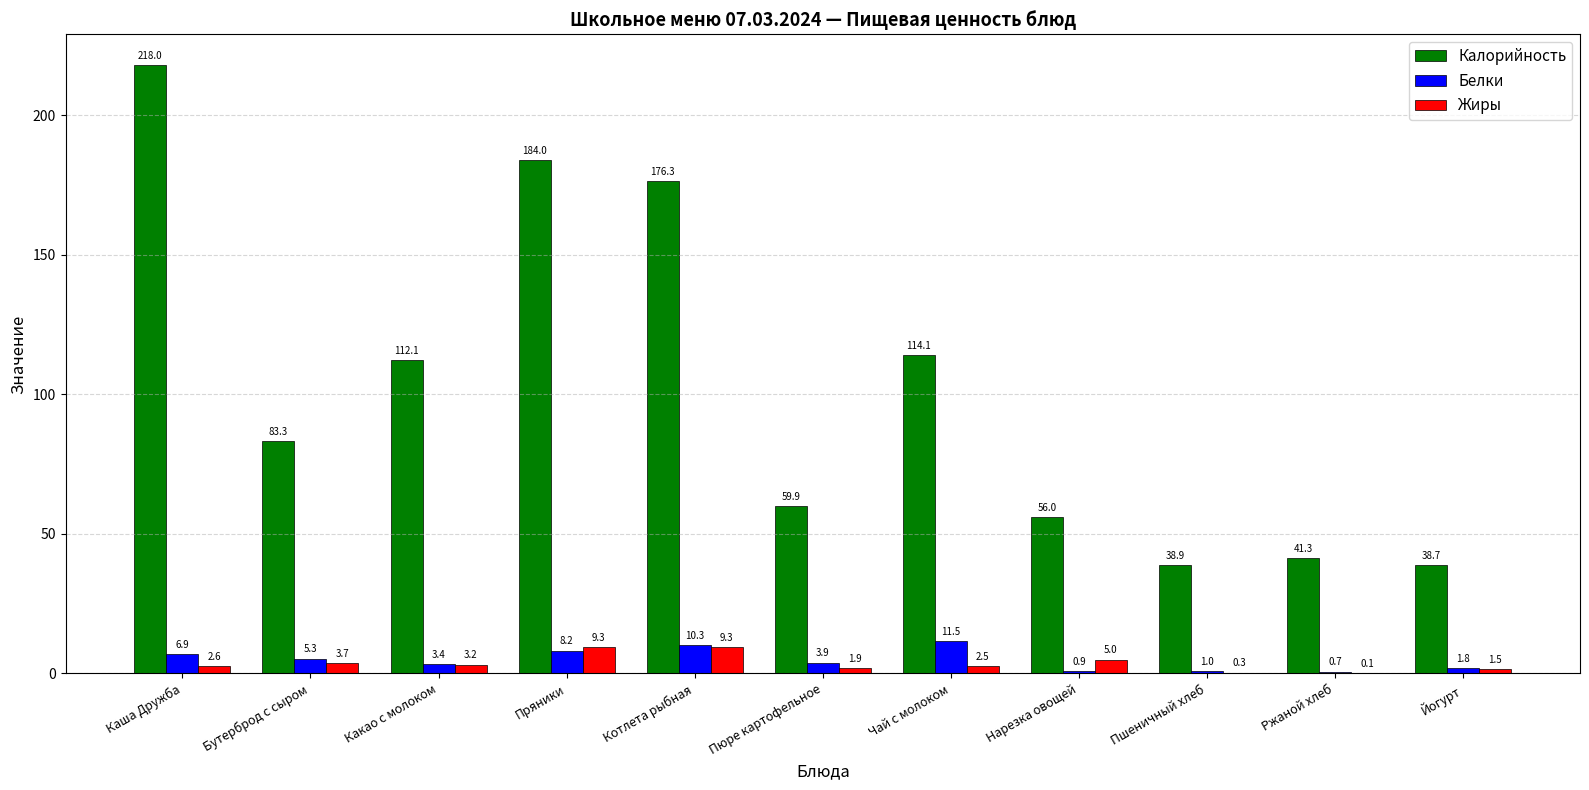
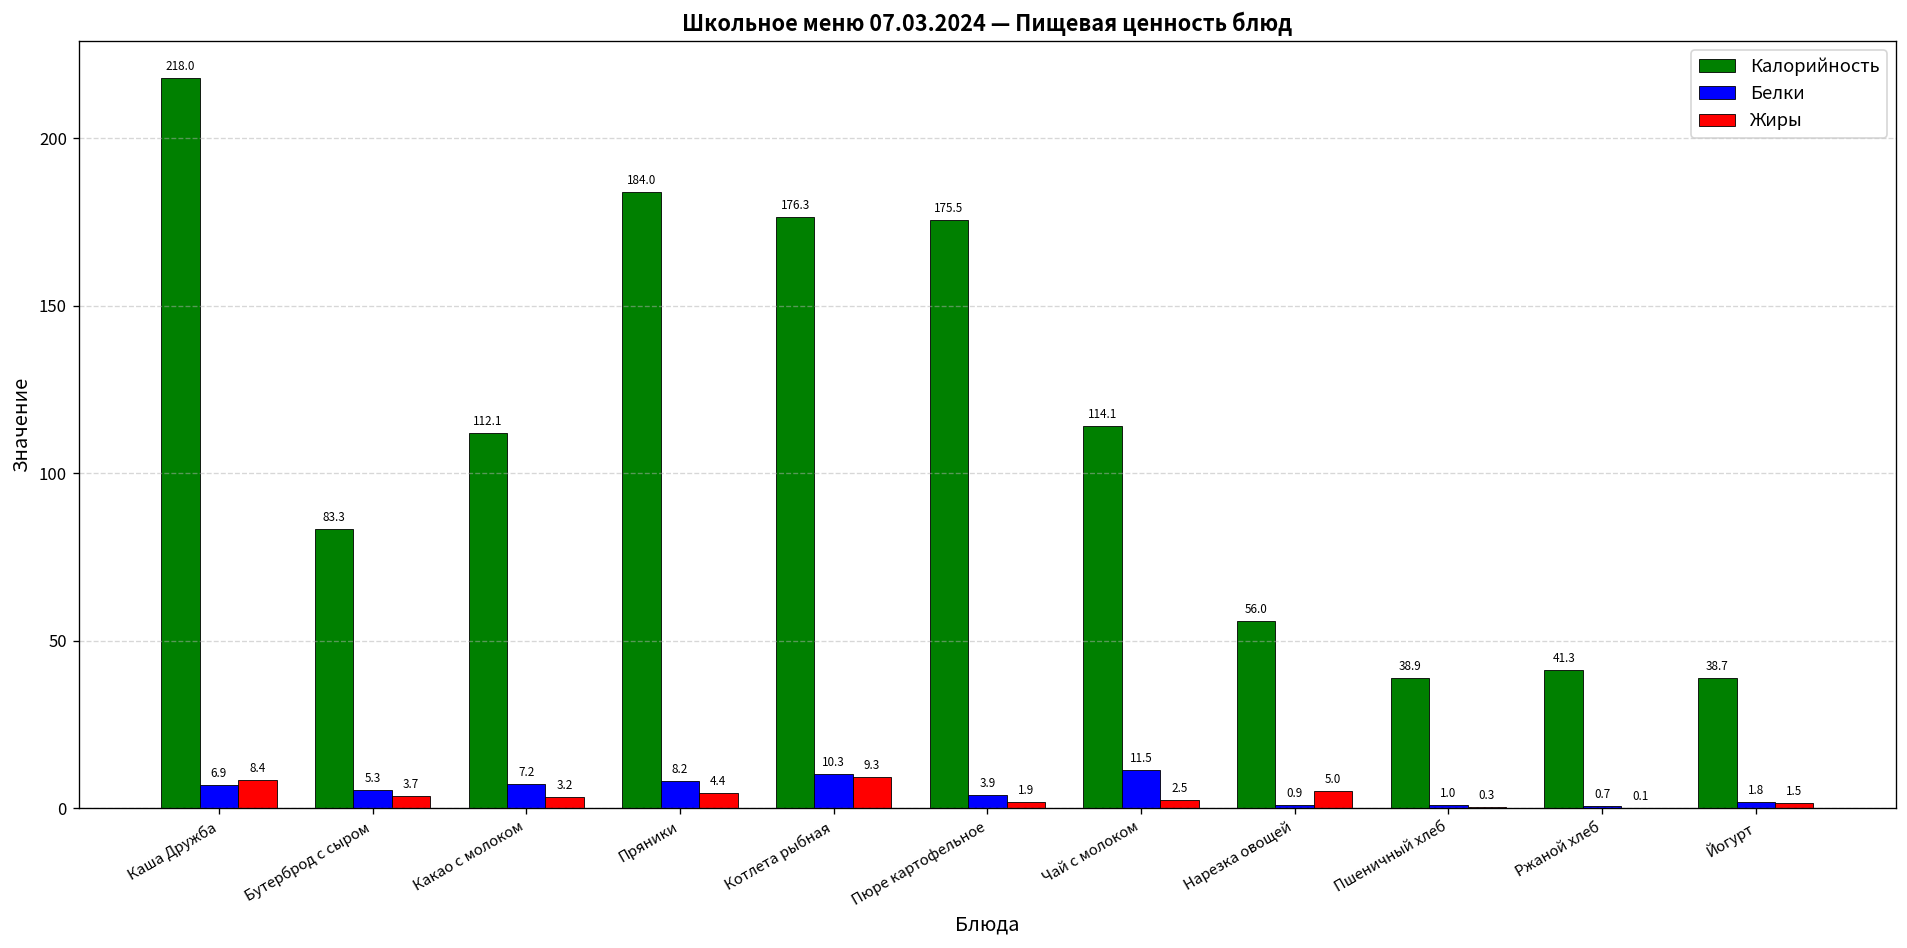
  {
    "Калорийность": {
      "Каша Дружба": 218.0,
      "Бутерброд с сыром": 83.3,
      "Какао с молоком": 112.1,
      "Пряники": 184.0,
      "Котлета рыбная": 176.3,
-     "Пюре картофельное": 59.9,
+     "Пюре картофельное": 175.5,
      "Чай с молоком": 114.1,
      "Нарезка овощей": 56.0,
      "Пшеничный хлеб": 38.9,
      "Ржаной хлеб": 41.3,
      "Йогурт": 38.7
    },
    "Белки": {
      "Каша Дружба": 6.9,
      "Бутерброд с сыром": 5.3,
-     "Какао с молоком": 3.4,
+     "Какао с молоком": 7.2,
      "Пряники": 8.2,
      "Котлета рыбная": 10.3,
      "Пюре картофельное": 3.9,
      "Чай с молоком": 11.5,
      "Нарезка овощей": 0.9,
      "Пшеничный хлеб": 1.0,
      "Ржаной хлеб": 0.7,
      "Йогурт": 1.8
    },
    "Жиры": {
-     "Каша Дружба": 2.6,
+     "Каша Дружба": 8.4,
      "Бутерброд с сыром": 3.7,
      "Какао с молоком": 3.2,
-     "Пряники": 9.3,
+     "Пряники": 4.4,
      "Котлета рыбная": 9.3,
      "Пюре картофельное": 1.9,
      "Чай с молоком": 2.5,
      "Нарезка овощей": 5.0,
      "Пшеничный хлеб": 0.3,
      "Ржаной хлеб": 0.1,
      "Йогурт": 1.5
    }
  }
